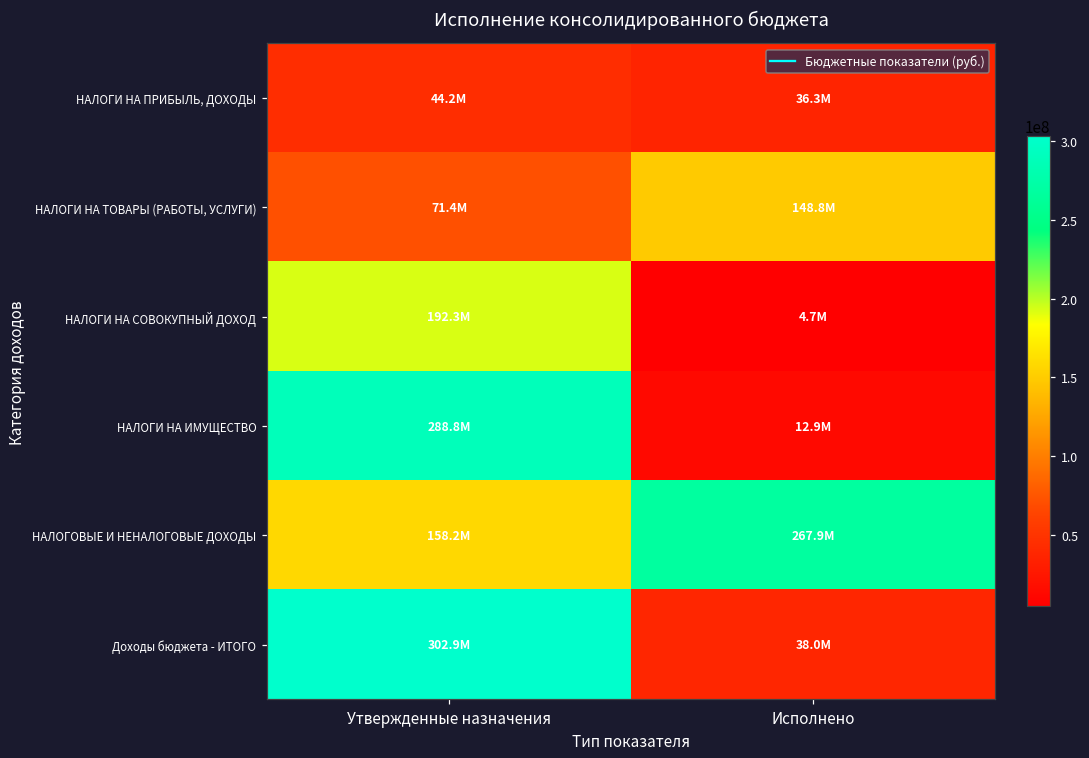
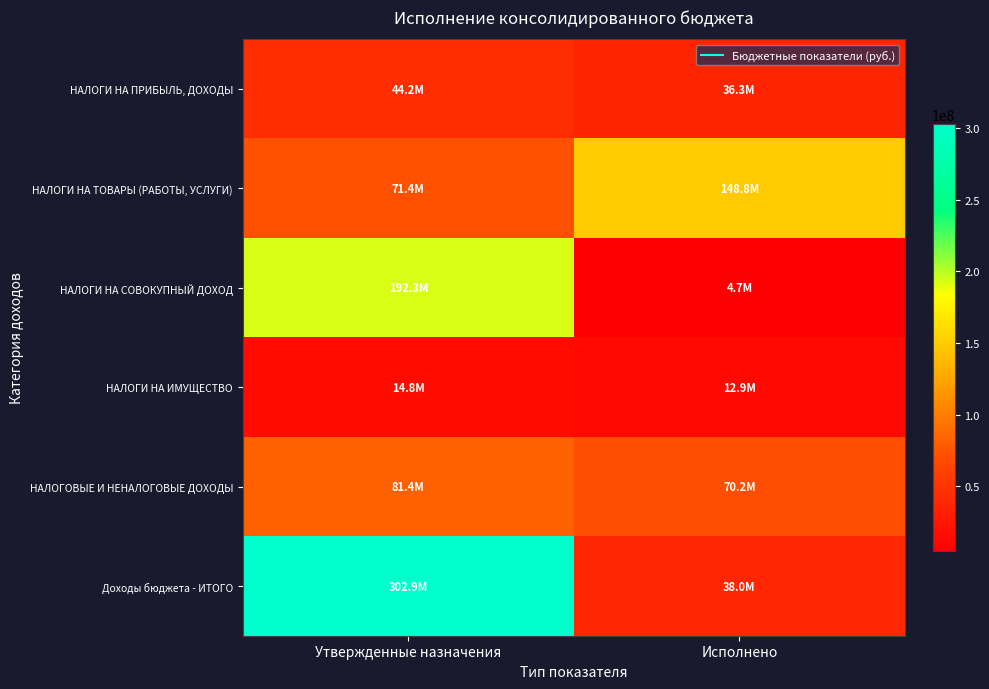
  {
    "НАЛОГИ НА ПРИБЫЛЬ, ДОХОДЫ": {
      "Утвержденные назначения": "44.2M",
      "Исполнено": "36.3M"
    },
    "НАЛОГИ НА ТОВАРЫ (РАБОТЫ, УСЛУГИ)": {
      "Утвержденные назначения": "71.4M",
      "Исполнено": "148.8M"
    },
    "НАЛОГИ НА СОВОКУПНЫЙ ДОХОД": {
      "Утвержденные назначения": "192.3M",
      "Исполнено": "4.7M"
    },
    "НАЛОГИ НА ИМУЩЕСТВО": {
-     "Утвержденные назначения": "288.8M",
+     "Утвержденные назначения": "14.8M",
      "Исполнено": "12.9M"
    },
    "НАЛОГОВЫЕ И НЕНАЛОГОВЫЕ ДОХОДЫ": {
-     "Утвержденные назначения": "158.2M",
-     "Исполнено": "267.9M"
+     "Утвержденные назначения": "81.4M",
+     "Исполнено": "70.2M"
    },
    "Доходы бюджета - ИТОГО": {
      "Утвержденные назначения": "302.9M",
      "Исполнено": "38.0M"
    }
  }
